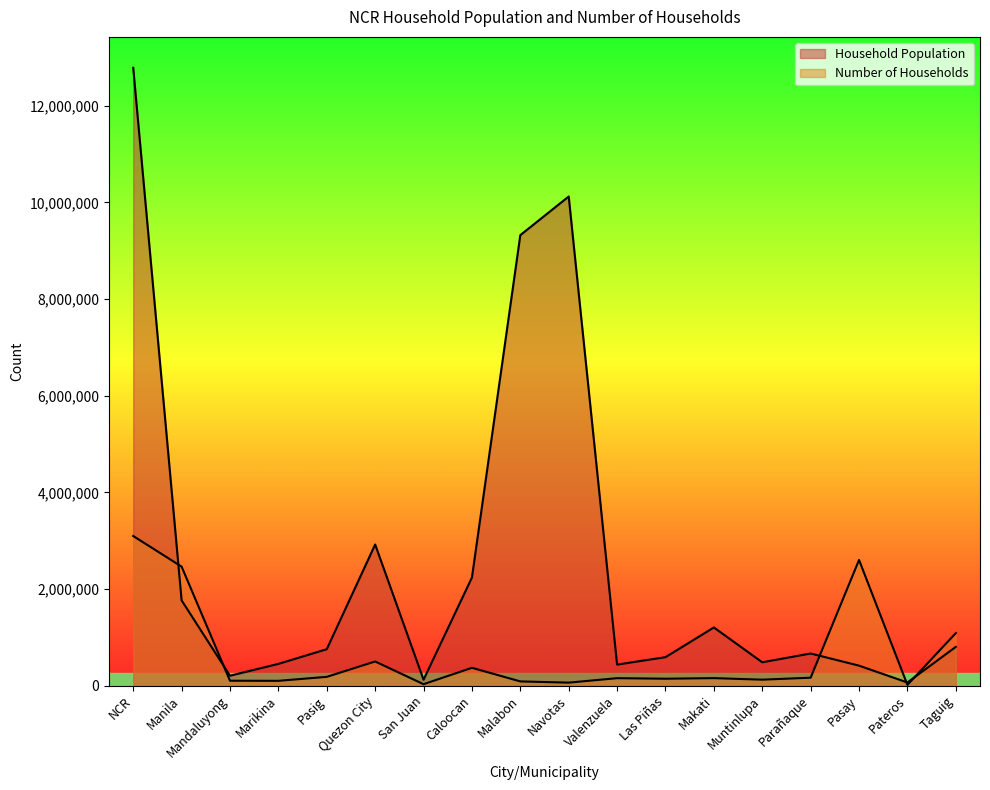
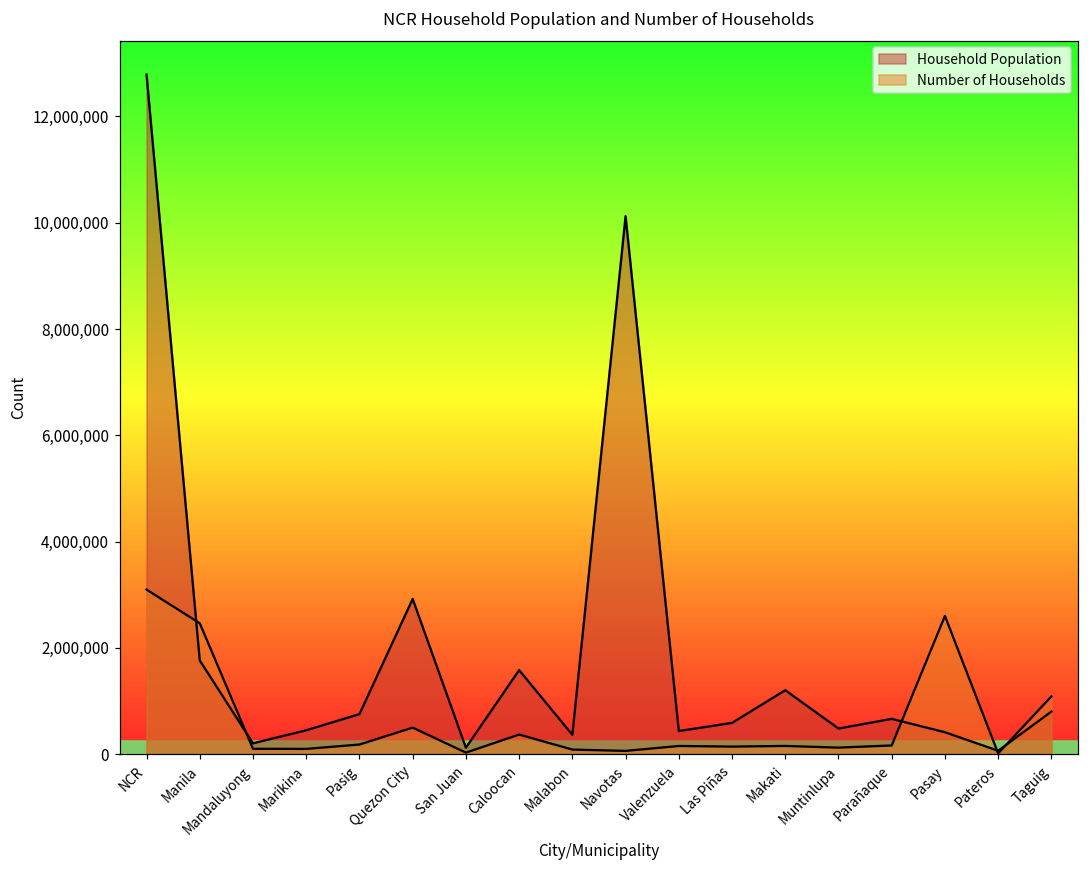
  {
    "Household Population": {
      "NCR": "12,800,000",
      "Manila": "1,800,000",
      "Marikina": "400,000",
      "Pasig": "800,000",
      "Quezon City": "2,900,000",
-     "Caloocan": "2,200,000",
-     "Malabon": "9,300,000",
+     "Caloocan": "1,600,000",
+     "Malabon": "400,000",
      "Navotas": "10,100,000",
      "Valenzuela": "400,000",
      "Las Piñas": "600,000",
      "Makati": "1,200,000",
      "Muntinlupa": "500,000",
      "Parañaque": "700,000",
      "Pasay": "400,000",
      "Taguig": "800,000"
    },
    "Number of Households": {
      "NCR": "3,100,000",
      "Manila": "2,500,000",
      "Quezon City": "500,000",
      "Caloocan": "400,000",
      "Pasay": "2,600,000",
      "Taguig": "1,100,000"
    }
  }
